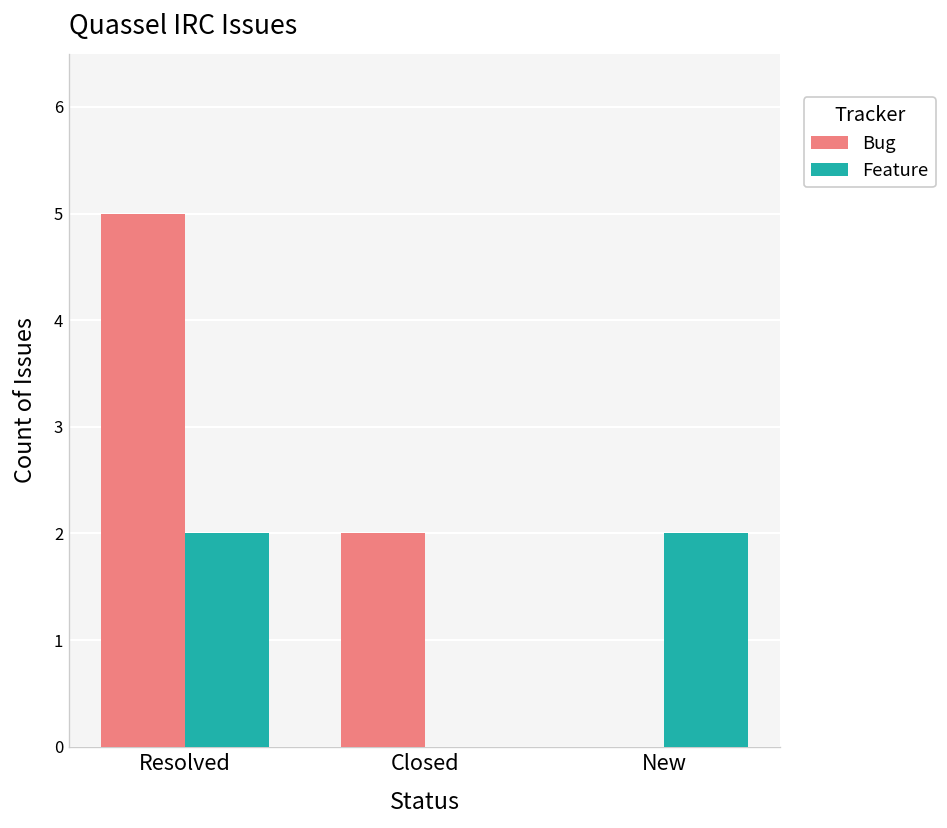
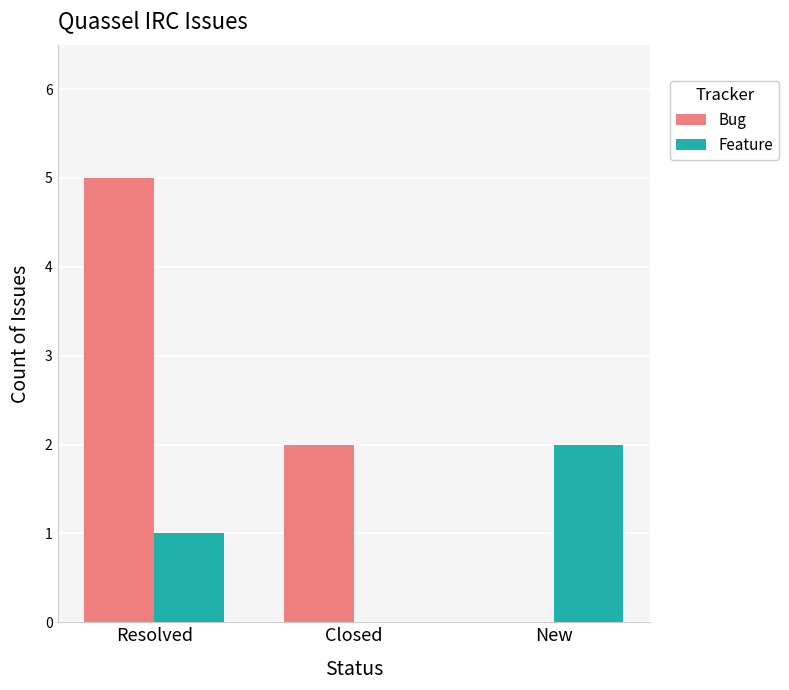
  {
    "Bug": {
      "Resolved": 5,
      "Closed": 2,
      "New": 0
    },
    "Feature": {
-     "Resolved": 2,
+     "Resolved": 1,
      "Closed": 0,
      "New": 2
    }
  }
